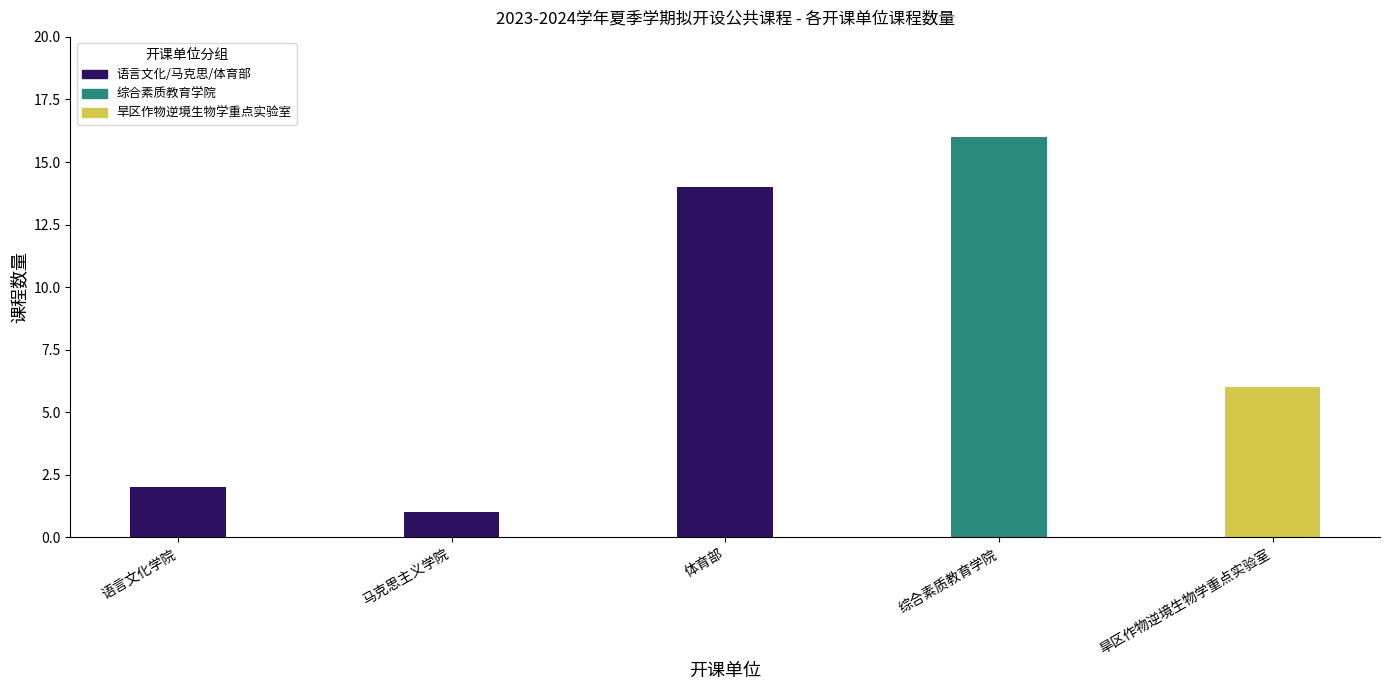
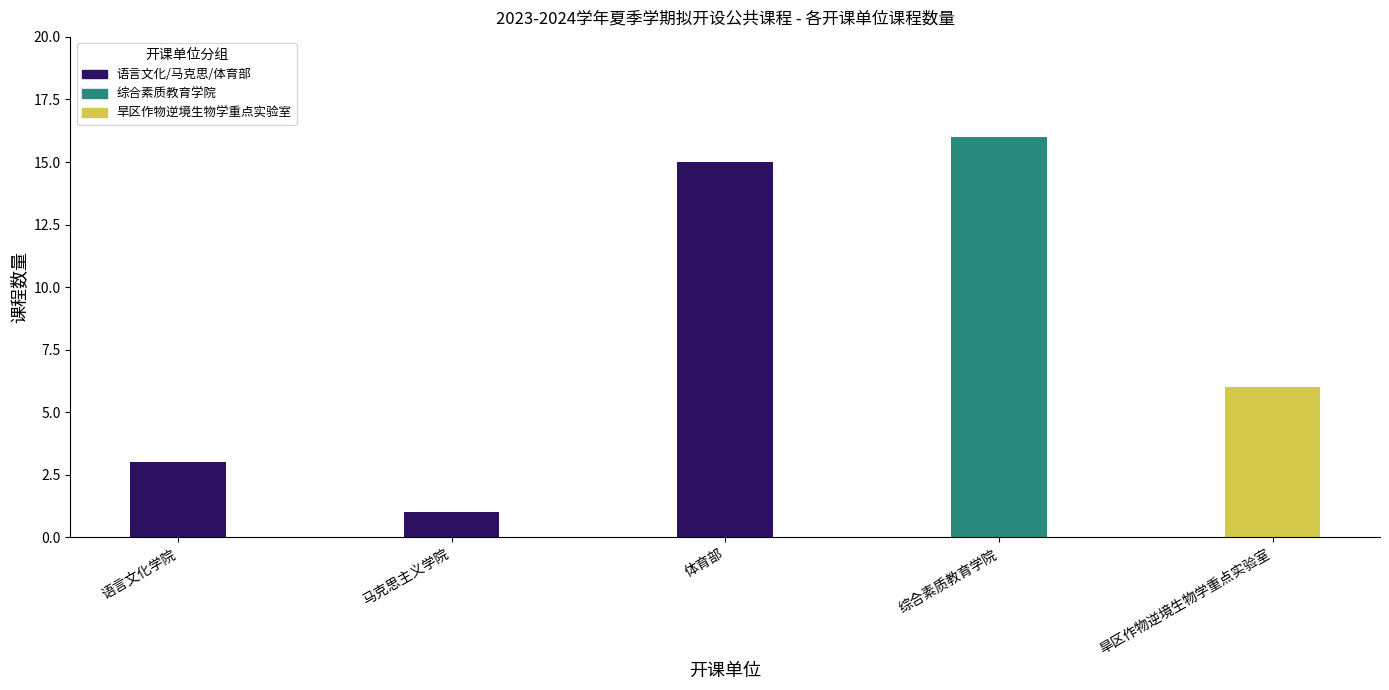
  {
    "语言文化/马克思/体育部": {
-     "语言文化学院": 2,
+     "语言文化学院": 3,
      "马克思主义学院": 1,
-     "体育部": 14
+     "体育部": 15
    },
    "综合素质教育学院": {
      "综合素质教育学院": 16
    },
    "旱区作物逆境生物学重点实验室": {
      "旱区作物逆境生物学重点实验室": 6
    }
  }
